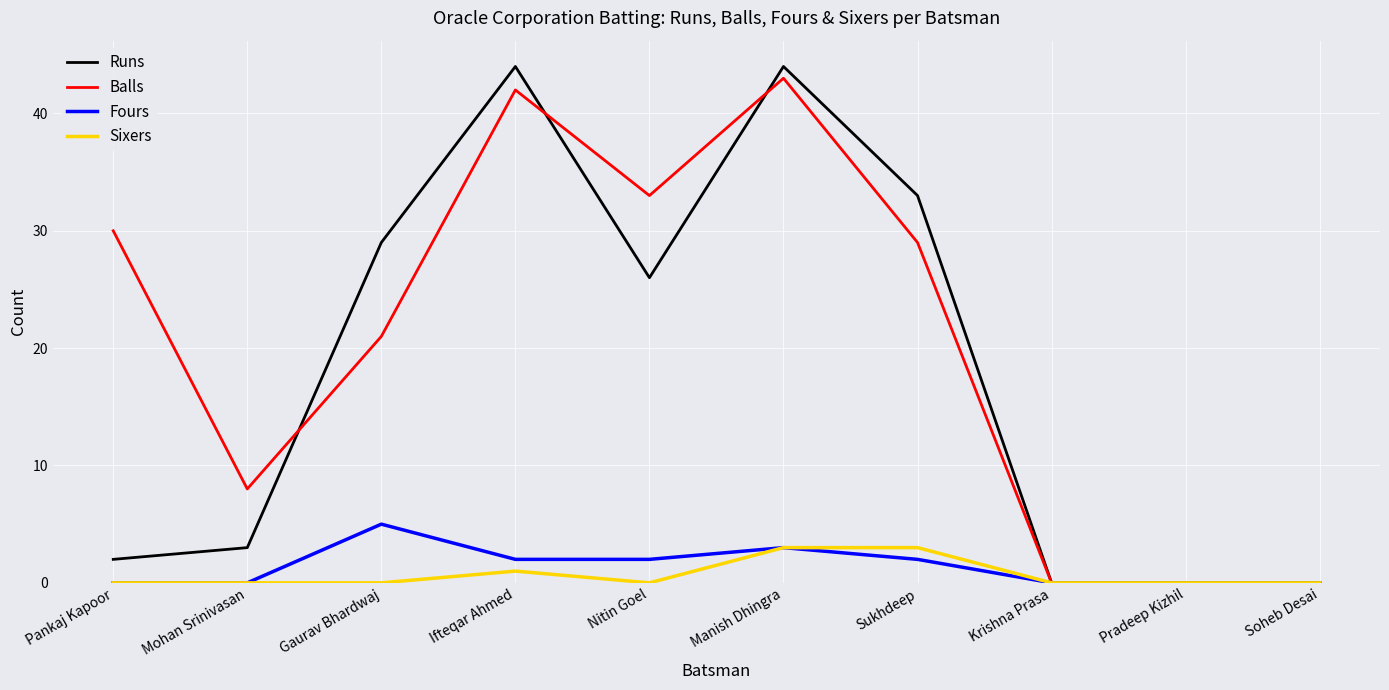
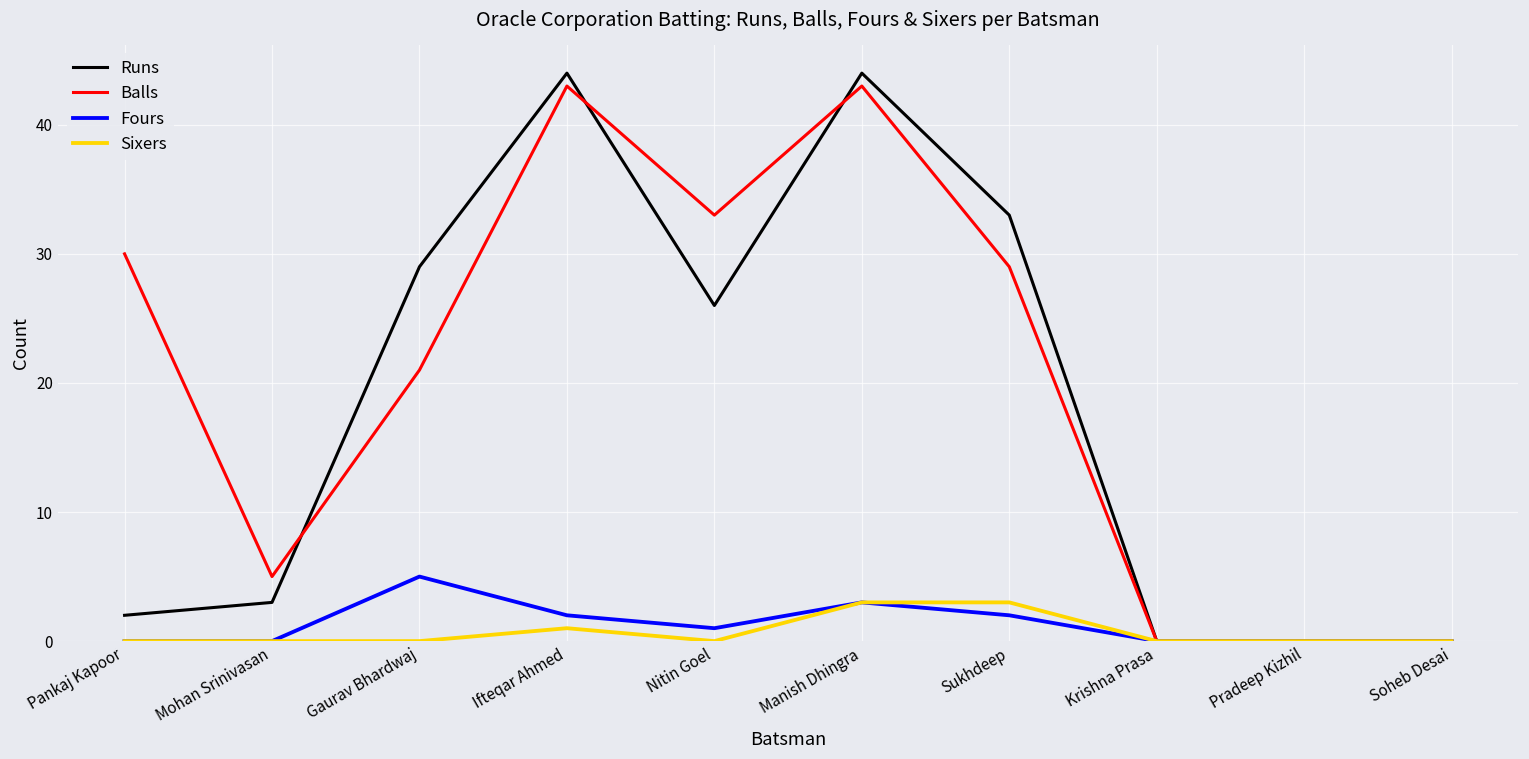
  {
    "Runs": {
      "Pankaj Kapoor": 2,
      "Mohan Srinivasan": 3,
      "Gaurav Bhardwaj": 29,
      "Ifteqar Ahmed": 44,
      "Nitin Goel": 26,
      "Manish Dhingra": 44,
      "Sukhdeep": 33
    },
    "Balls": {
      "Pankaj Kapoor": 30,
-     "Mohan Srinivasan": 8,
+     "Mohan Srinivasan": 5,
      "Gaurav Bhardwaj": 21,
-     "Ifteqar Ahmed": 42,
+     "Ifteqar Ahmed": 43,
      "Nitin Goel": 33,
      "Manish Dhingra": 43,
      "Sukhdeep": 29
    },
    "Fours": {
      "Gaurav Bhardwaj": 5,
      "Ifteqar Ahmed": 2,
-     "Nitin Goel": 2,
+     "Nitin Goel": 1,
      "Sukhdeep": 2
    },
    "Sixers": {
      "Gaurav Bhardwaj": 0,
      "Ifteqar Ahmed": 1,
      "Nitin Goel": 0,
      "Sukhdeep": 3
    }
  }
